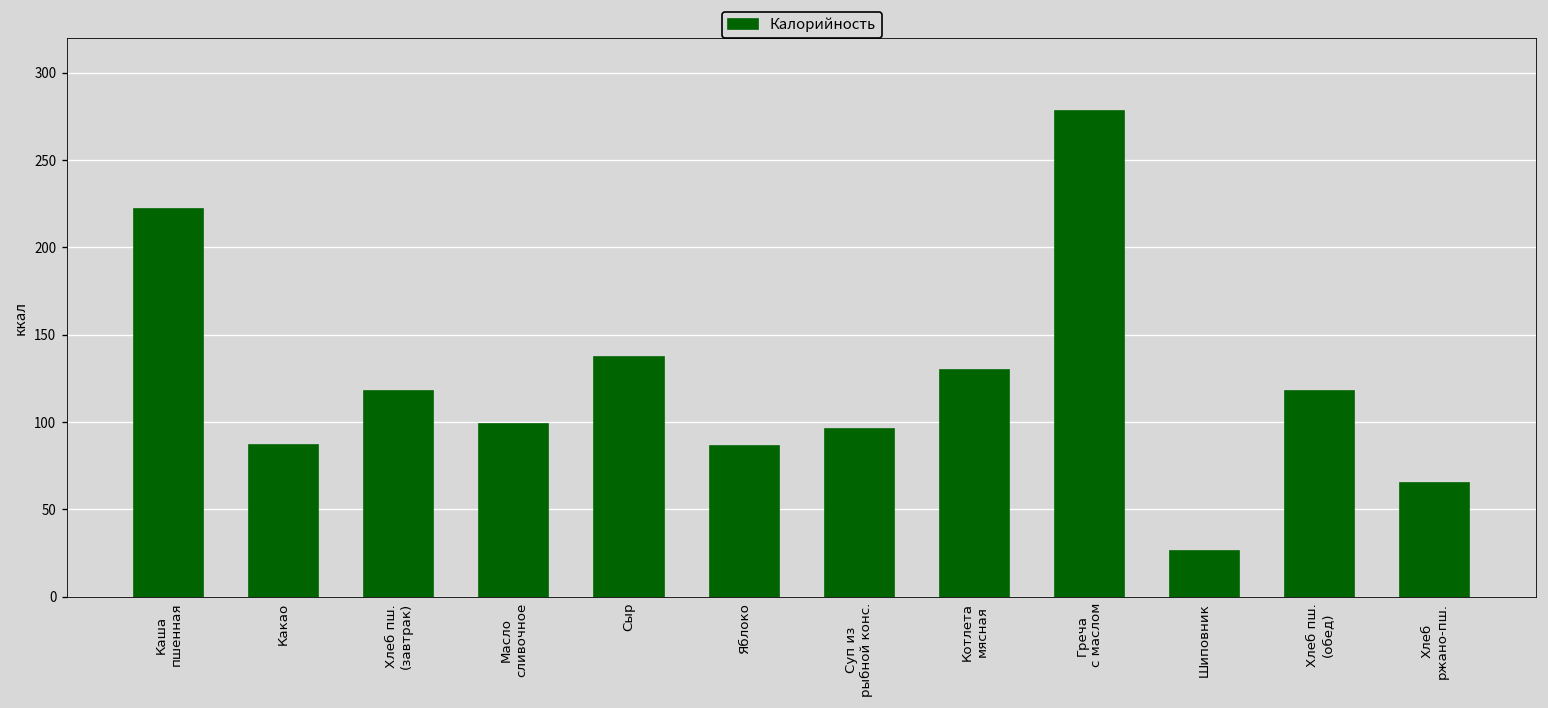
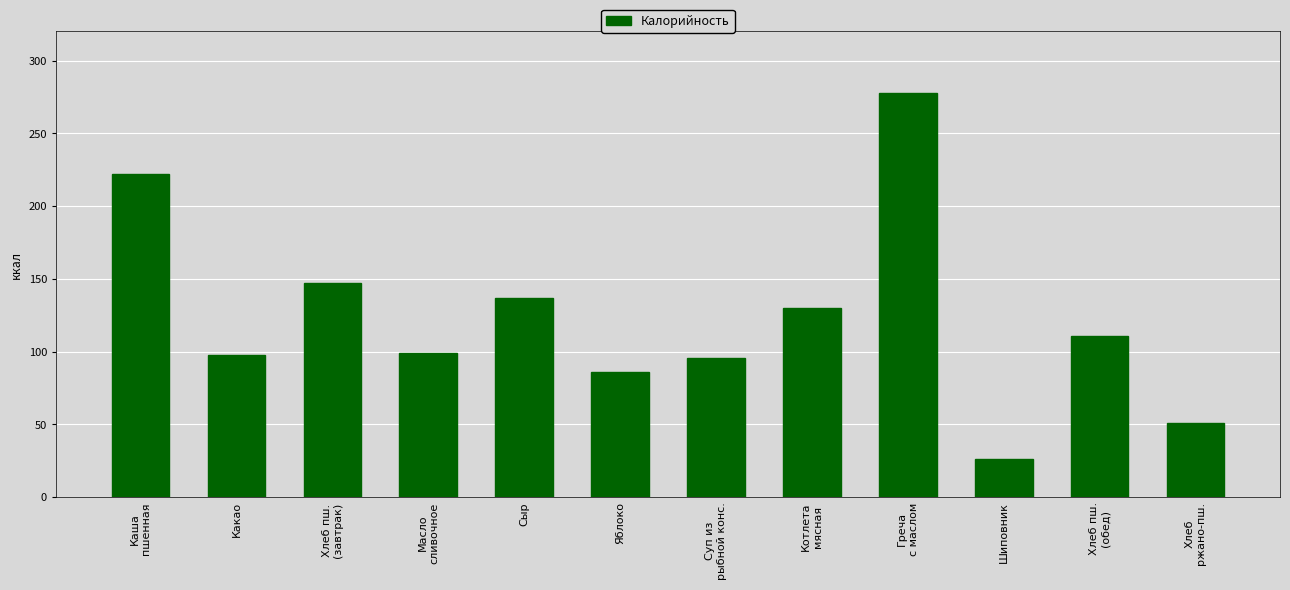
  {
    "Каша пшенная": 222,
-   "Какао": 87,
-   "Хлеб пш. (завтрак)": 118,
+   "Какао": 98,
+   "Хлеб пш. (завтрак)": 147,
    "Масло сливочное": 99,
    "Сыр": 137,
    "Яблоко": 86,
    "Суп из рыбной конс.": 96,
    "Котлета мясная": 130,
    "Греча с маслом": 278,
    "Шиповник": 26,
-   "Хлеб пш. (обед)": 118,
-   "Хлеб ржано-пш.": 65
+   "Хлеб пш. (обед)": 111,
+   "Хлеб ржано-пш.": 51
  }
